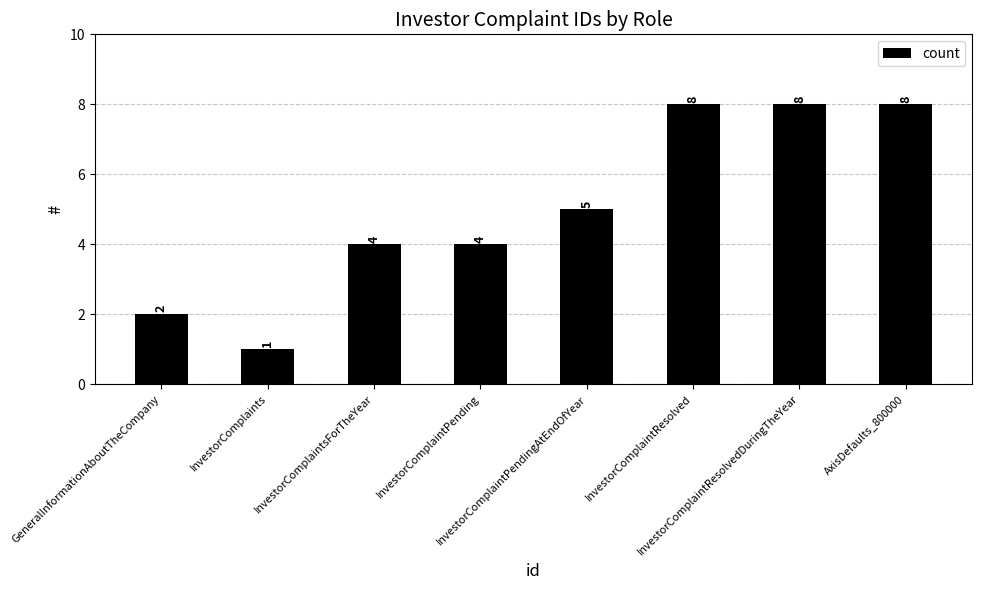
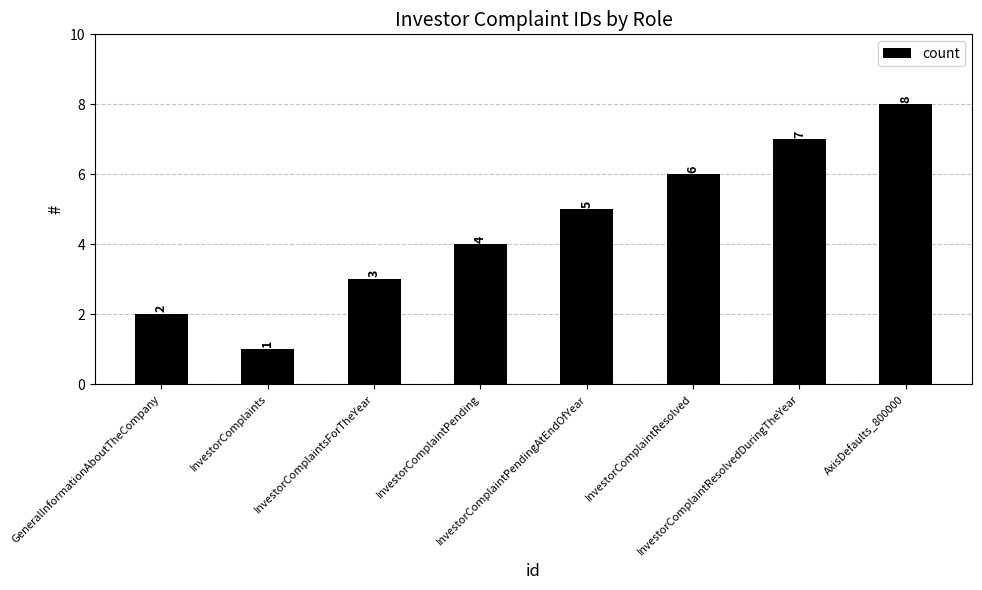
  {
    "GeneralInformationAboutTheCompany": 2,
    "InvestorComplaints": 1,
-   "InvestorComplaintsForTheYear": 4,
+   "InvestorComplaintsForTheYear": 3,
    "InvestorComplaintPending": 4,
    "InvestorComplaintPendingAtEndOfYear": 5,
-   "InvestorComplaintResolved": 8,
-   "InvestorComplaintResolvedDuringTheYear": 8,
+   "InvestorComplaintResolved": 6,
+   "InvestorComplaintResolvedDuringTheYear": 7,
    "AxisDefaults_800000": 8
  }
